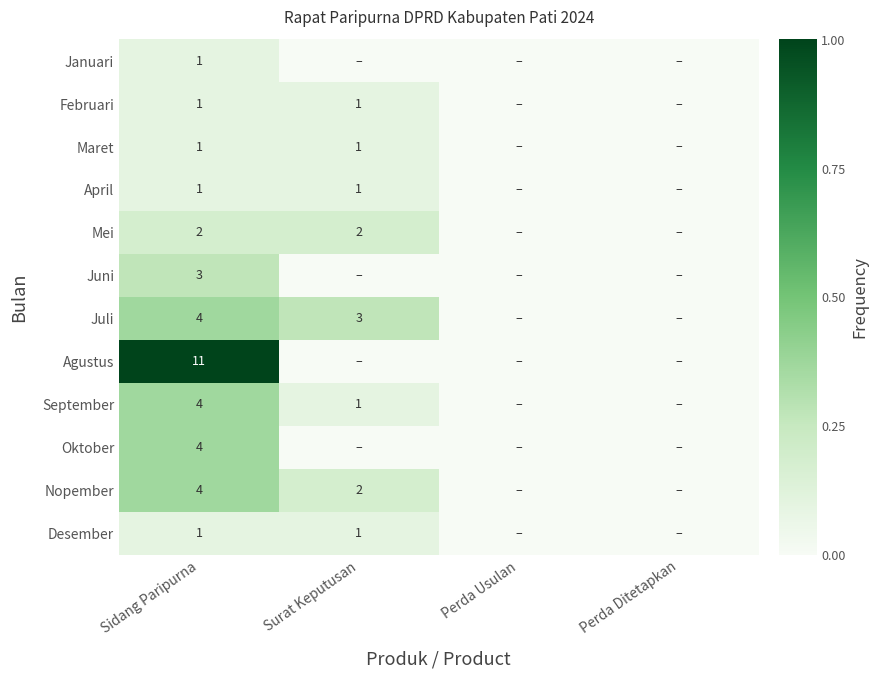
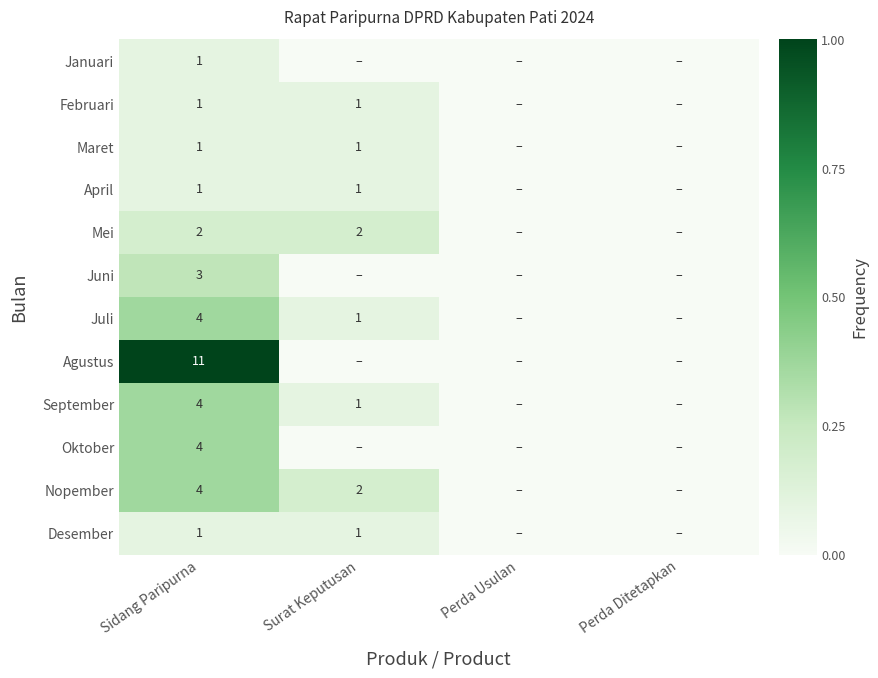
  {
    "Januari": {
      "Sidang Paripurna": 1
    },
    "Februari": {
      "Sidang Paripurna": 1,
      "Surat Keputusan": 1
    },
    "Maret": {
      "Sidang Paripurna": 1,
      "Surat Keputusan": 1
    },
    "April": {
      "Sidang Paripurna": 1,
      "Surat Keputusan": 1
    },
    "Mei": {
      "Sidang Paripurna": 2,
      "Surat Keputusan": 2
    },
    "Juni": {
      "Sidang Paripurna": 3
    },
    "Juli": {
      "Sidang Paripurna": 4,
-     "Surat Keputusan": 3
+     "Surat Keputusan": 1
    },
    "Agustus": {
      "Sidang Paripurna": 11
    },
    "September": {
      "Sidang Paripurna": 4,
      "Surat Keputusan": 1
    },
    "Oktober": {
      "Sidang Paripurna": 4
    },
    "Nopember": {
      "Sidang Paripurna": 4,
      "Surat Keputusan": 2
    },
    "Desember": {
      "Sidang Paripurna": 1,
      "Surat Keputusan": 1
    }
  }
